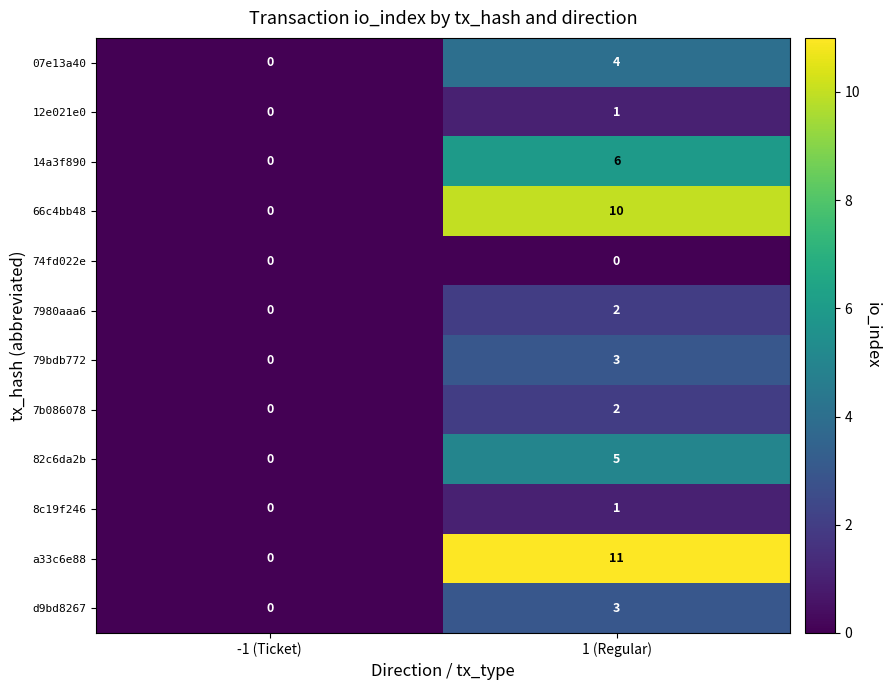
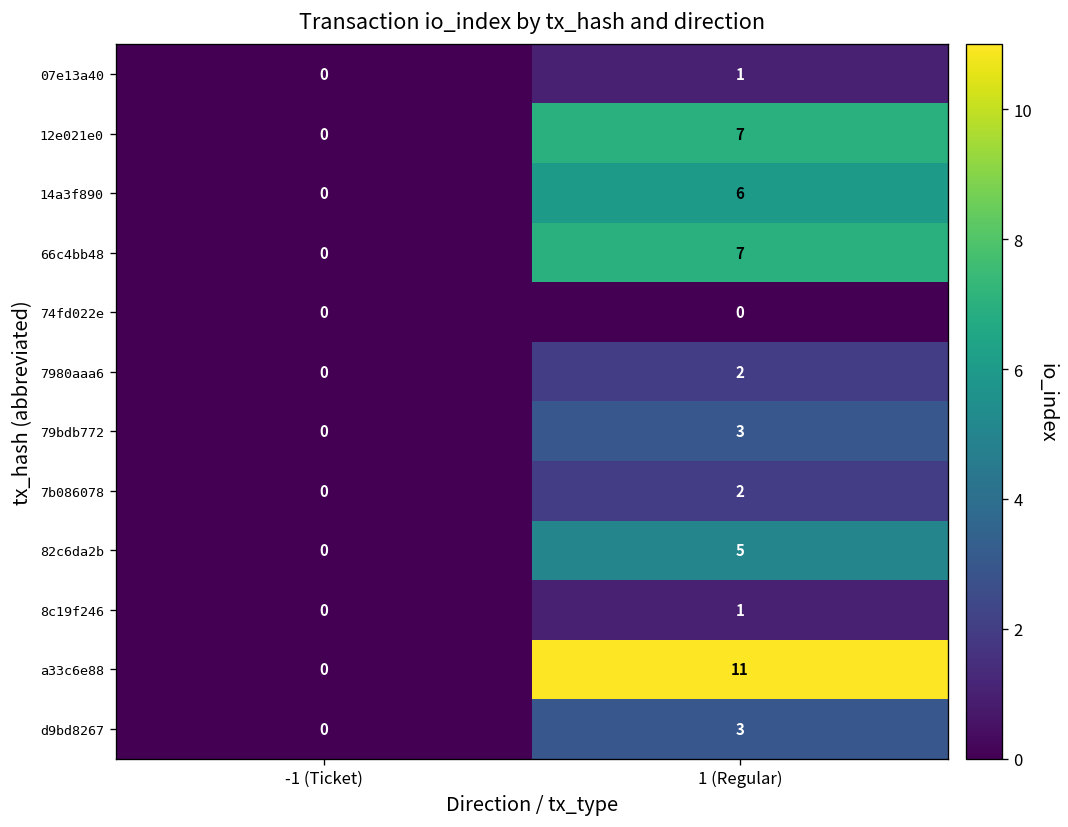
  {
    "07e13a40": {
      "-1 (Ticket)": 0,
-     "1 (Regular)": 4
+     "1 (Regular)": 1
    },
    "12e021e0": {
      "-1 (Ticket)": 0,
-     "1 (Regular)": 1
+     "1 (Regular)": 7
    },
    "14a3f890": {
      "-1 (Ticket)": 0,
      "1 (Regular)": 6
    },
    "66c4bb48": {
      "-1 (Ticket)": 0,
-     "1 (Regular)": 10
+     "1 (Regular)": 7
    },
    "74fd022e": {
      "-1 (Ticket)": 0,
      "1 (Regular)": 0
    },
    "7980aaa6": {
      "-1 (Ticket)": 0,
      "1 (Regular)": 2
    },
    "79bdb772": {
      "-1 (Ticket)": 0,
      "1 (Regular)": 3
    },
    "7b086078": {
      "-1 (Ticket)": 0,
      "1 (Regular)": 2
    },
    "82c6da2b": {
      "-1 (Ticket)": 0,
      "1 (Regular)": 5
    },
    "8c19f246": {
      "-1 (Ticket)": 0,
      "1 (Regular)": 1
    },
    "a33c6e88": {
      "-1 (Ticket)": 0,
      "1 (Regular)": 11
    },
    "d9bd8267": {
      "-1 (Ticket)": 0,
      "1 (Regular)": 3
    }
  }
